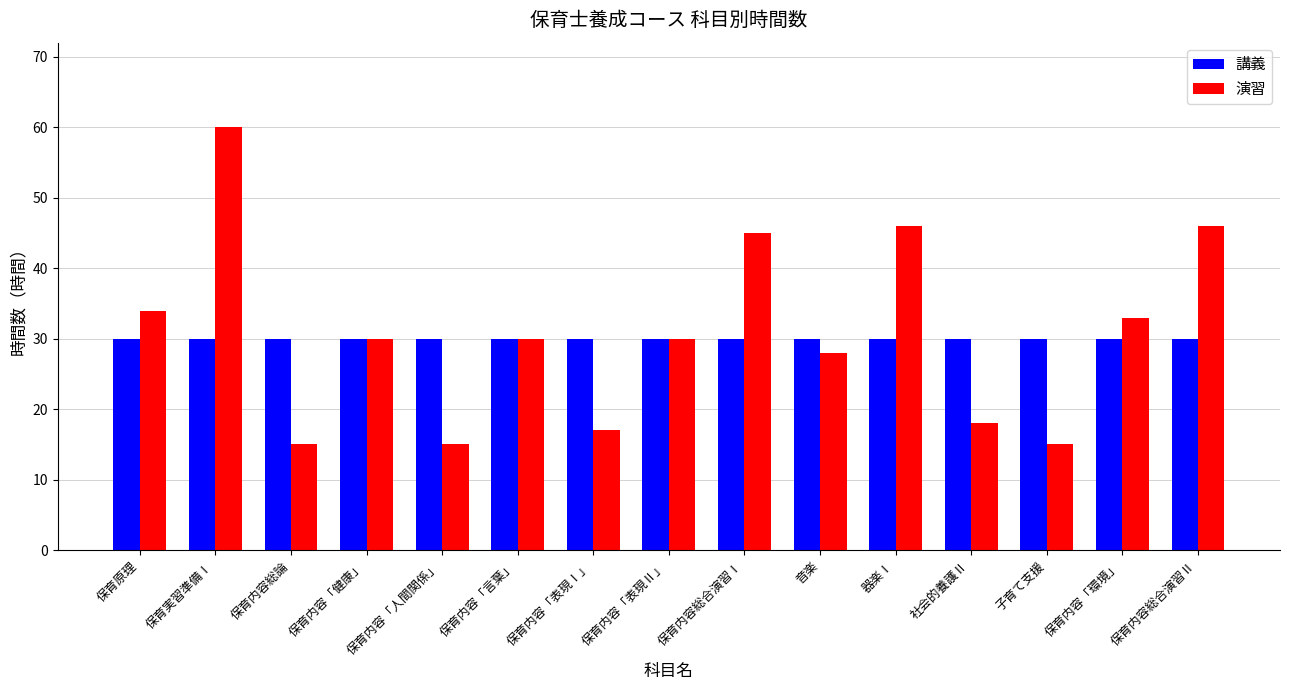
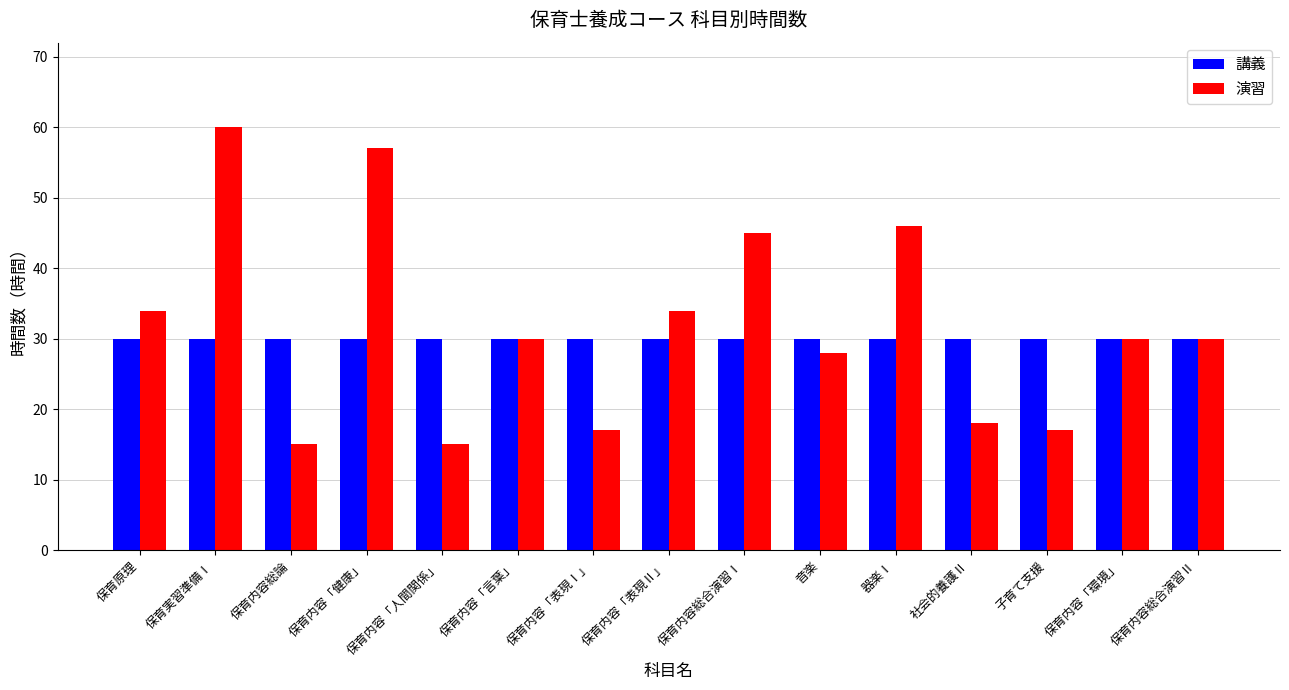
  {
    "講義": {
      "保育原理": 30,
      "保育実習準備Ⅰ": 30,
      "保育内容総論": 30,
      "保育内容「健康」": 30,
      "保育内容「人間関係」": 30,
      "保育内容「言葉」": 30,
      "保育内容「表現Ⅰ」": 30,
      "保育内容「表現Ⅱ」": 30,
      "保育内容総合演習Ⅰ": 30,
      "音楽": 30,
      "器楽Ⅰ": 30,
      "社会的養護Ⅱ": 30,
      "子育て支援": 30,
      "保育内容「環境」": 30,
      "保育内容総合演習Ⅱ": 30
    },
    "演習": {
      "保育原理": 34,
      "保育実習準備Ⅰ": 60,
      "保育内容総論": 15,
-     "保育内容「健康」": 30,
+     "保育内容「健康」": 57,
      "保育内容「人間関係」": 15,
      "保育内容「言葉」": 30,
      "保育内容「表現Ⅰ」": 17,
-     "保育内容「表現Ⅱ」": 30,
+     "保育内容「表現Ⅱ」": 34,
      "保育内容総合演習Ⅰ": 45,
      "音楽": 28,
      "器楽Ⅰ": 46,
      "社会的養護Ⅱ": 18,
-     "子育て支援": 15,
-     "保育内容「環境」": 33,
-     "保育内容総合演習Ⅱ": 46
+     "子育て支援": 17,
+     "保育内容「環境」": 30,
+     "保育内容総合演習Ⅱ": 30
    }
  }
